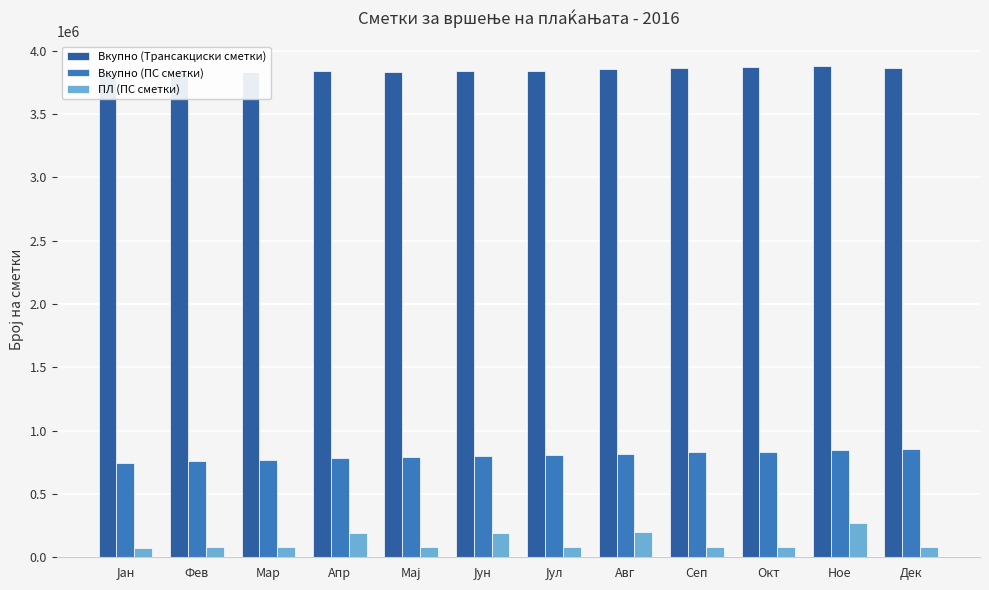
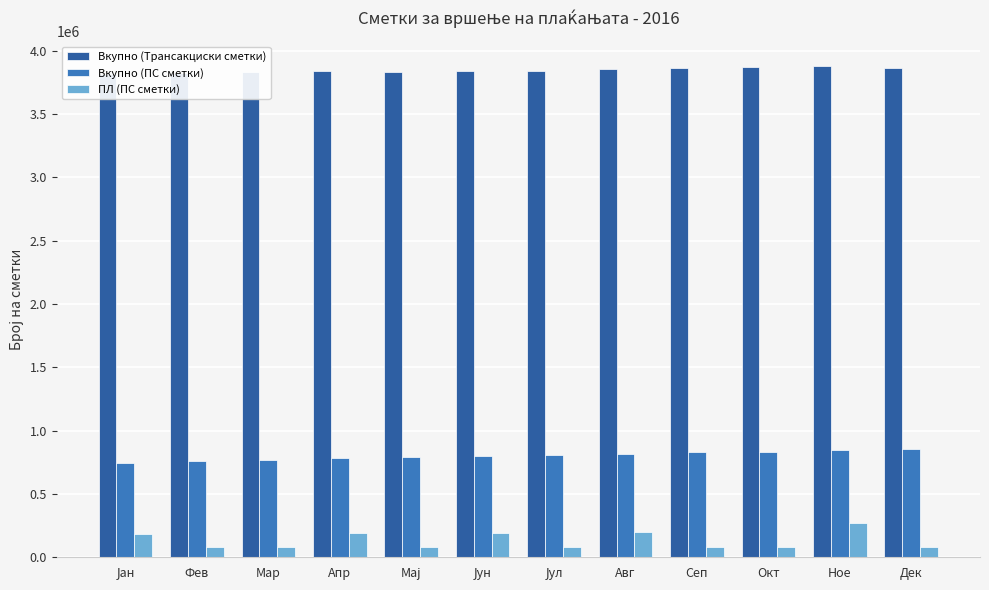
  {
    "ПЛ (ПС сметки)": {
-     "Јан": 80000,
+     "Јан": 180000,
      "Фев": 80000,
      "Мар": 80000,
      "Апр": 190000,
      "Мај": 80000,
      "Јун": 190000,
      "Јул": 80000,
      "Авг": 200000,
      "Сеп": 80000,
      "Окт": 80000,
      "Ное": 270000,
      "Дек": 80000
    }
  }
